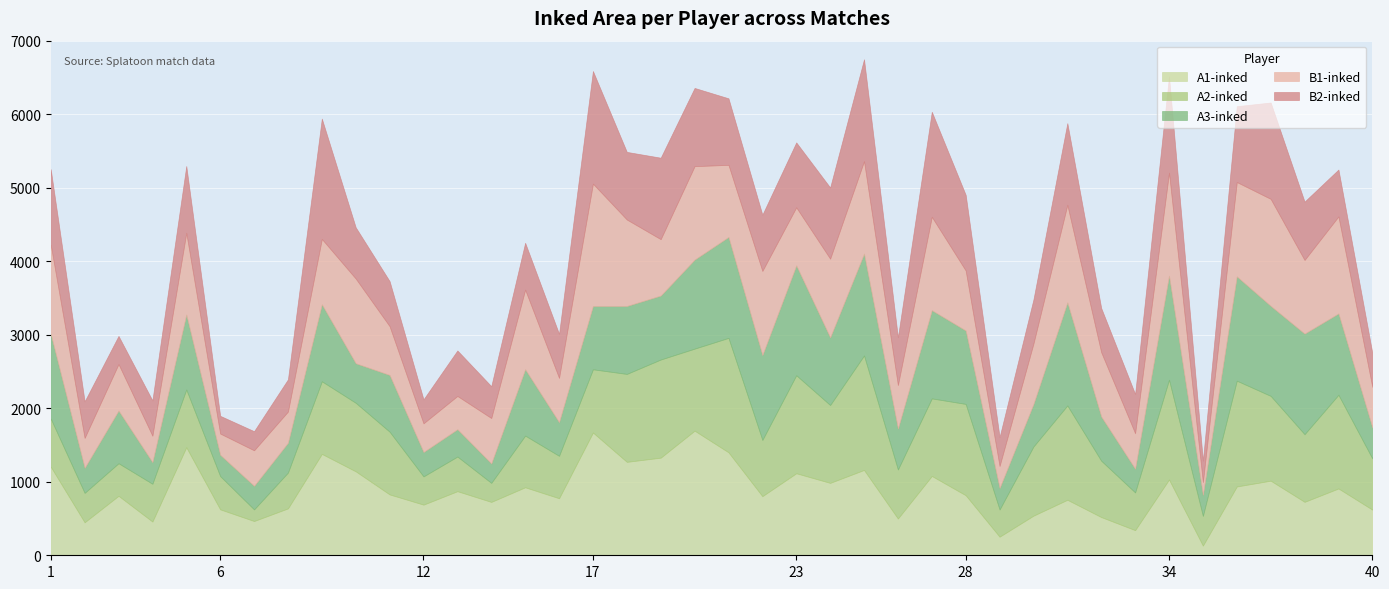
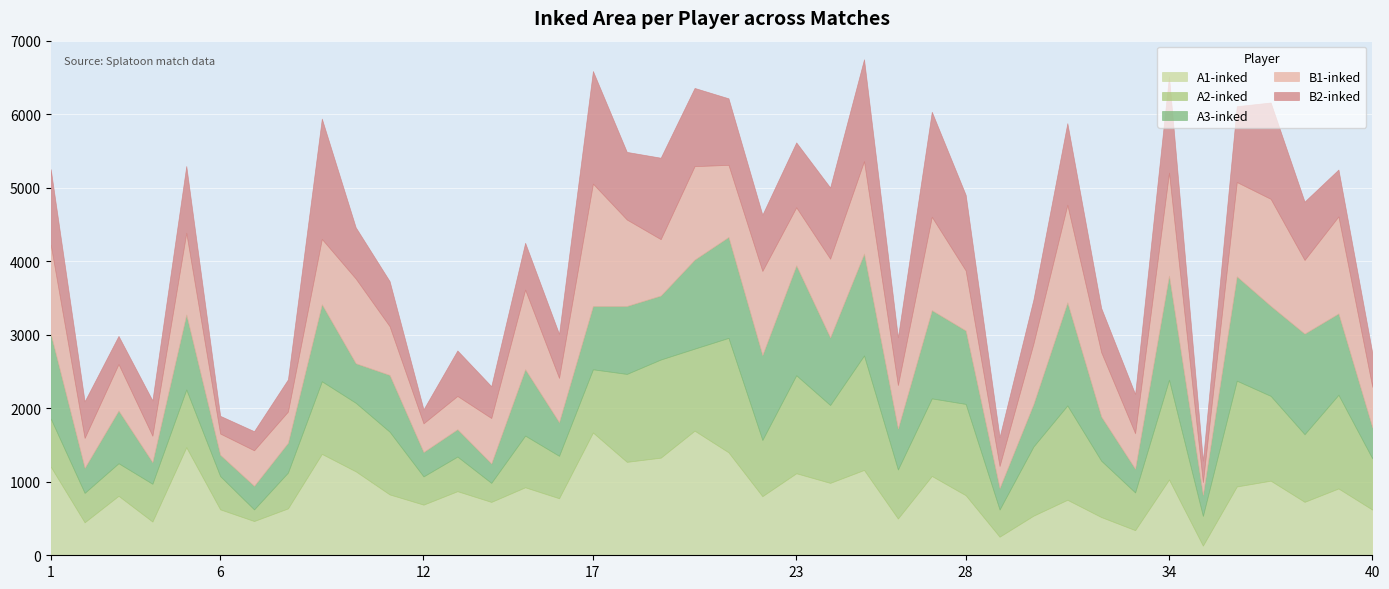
  {
    "B2-inked": {
      "1": 1000,
      "6": 200,
-     "12": 300,
+     "12": 200,
      "17": 1500,
      "23": 900,
      "28": 1000,
      "40": 500
    }
  }
